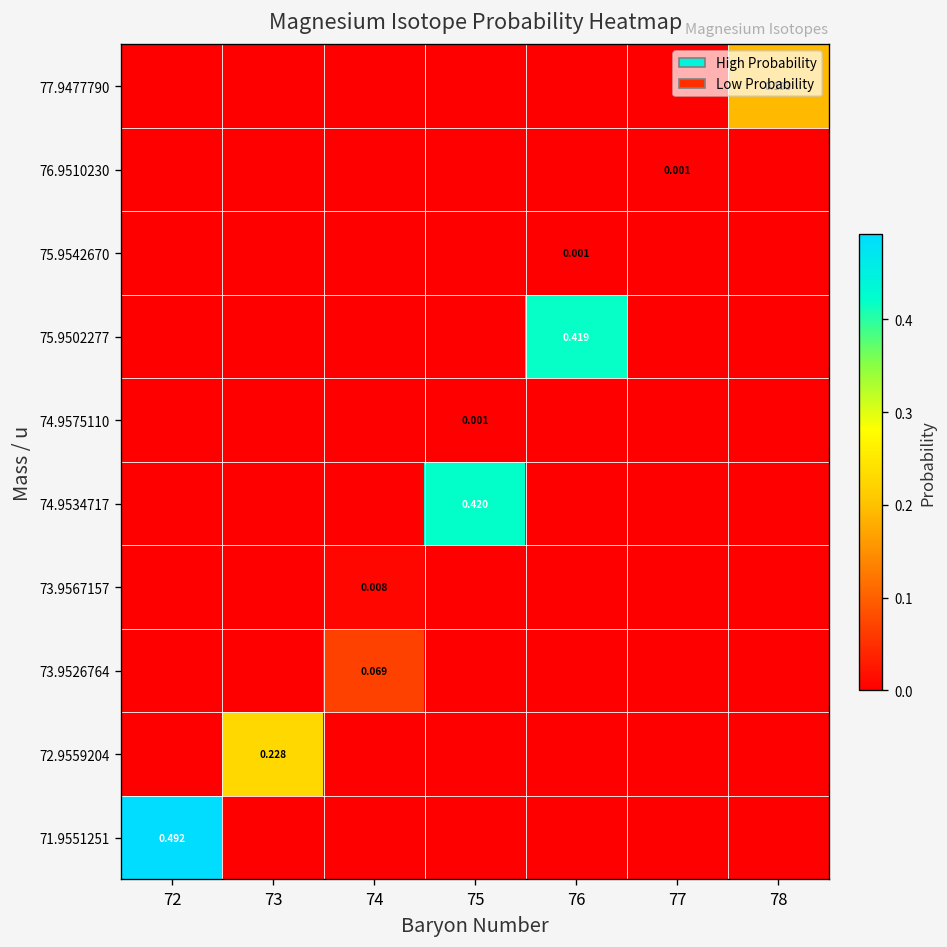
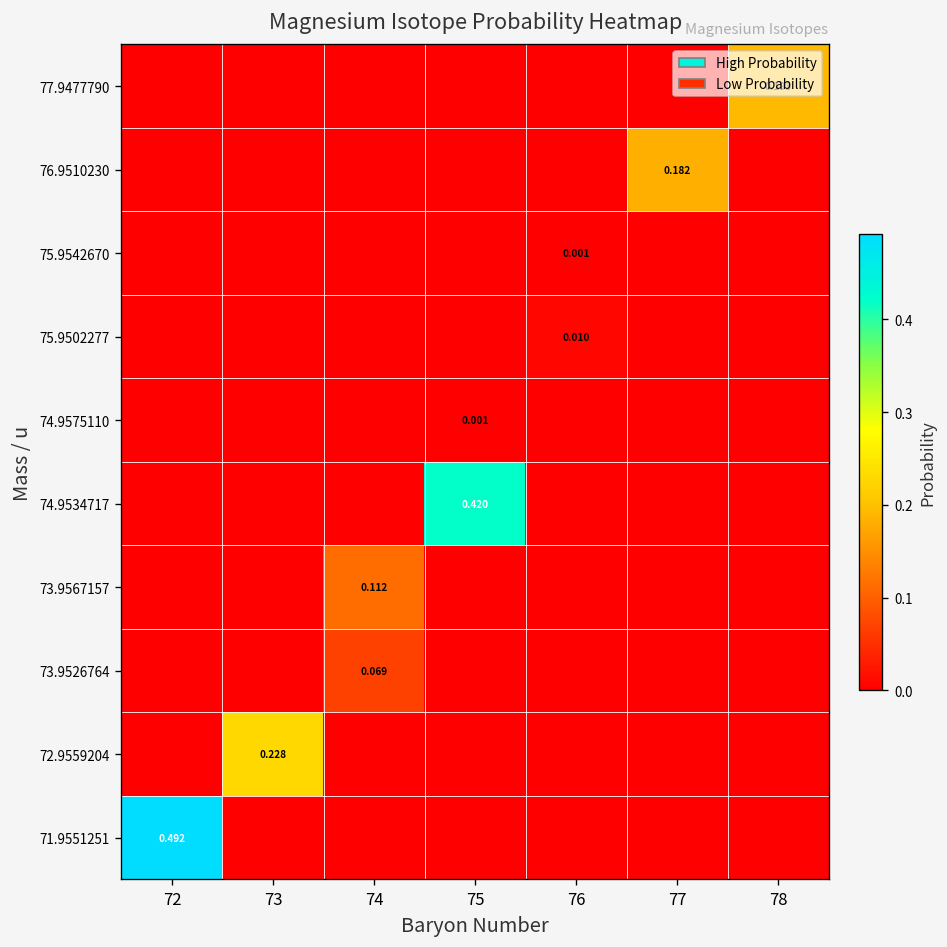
  {
    "76.9510230": {
-     "77": 0.001
+     "77": 0.182
    },
    "75.9542670": {
      "76": 0.001
    },
    "75.9502277": {
-     "76": 0.419
+     "76": 0.010
    },
    "74.9575110": {
      "75": 0.001
    },
    "74.9534717": {
      "75": 0.420
    },
    "73.9567157": {
-     "74": 0.008
+     "74": 0.112
    },
    "73.9526764": {
      "74": 0.069
    },
    "72.9559204": {
      "73": 0.228
    },
    "71.9551251": {
      "72": 0.492
    }
  }
